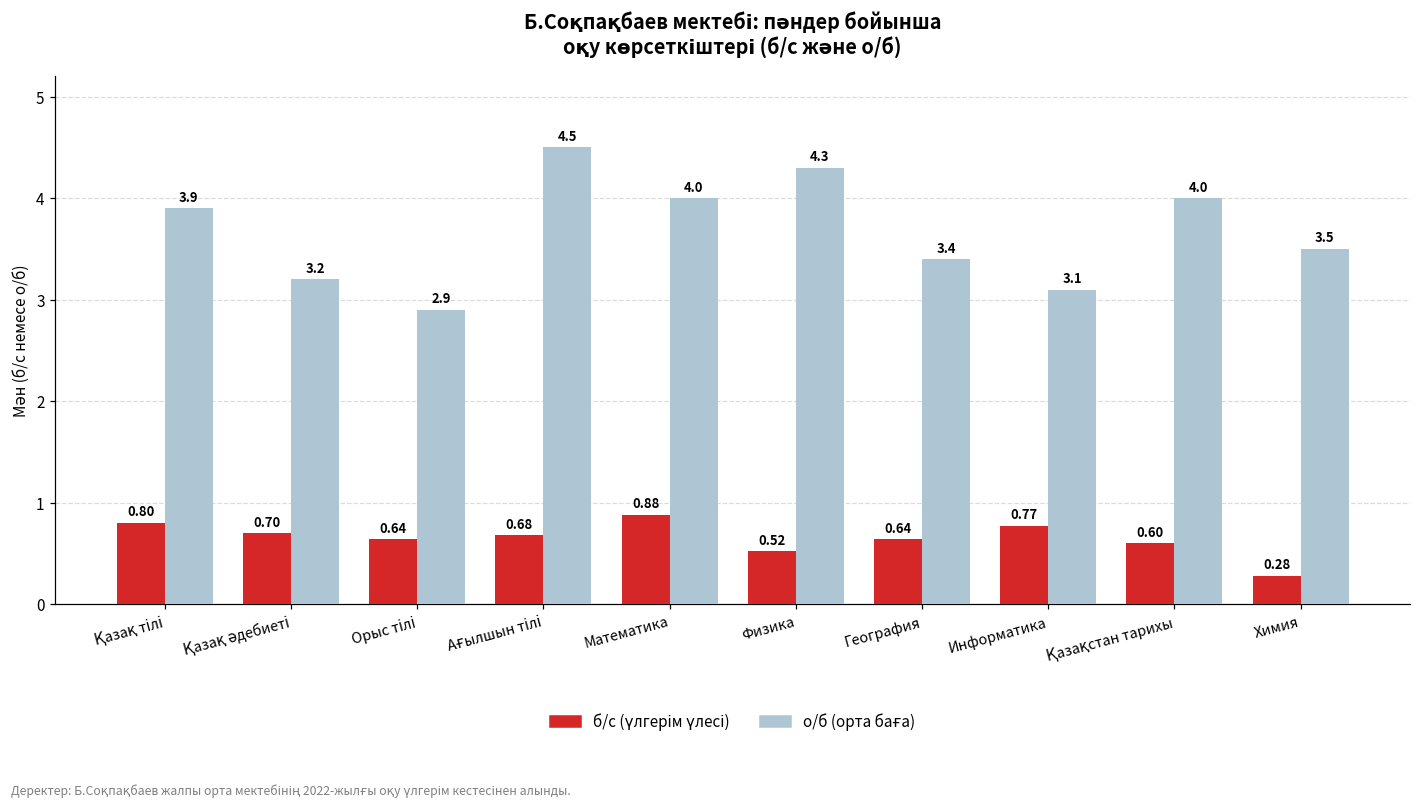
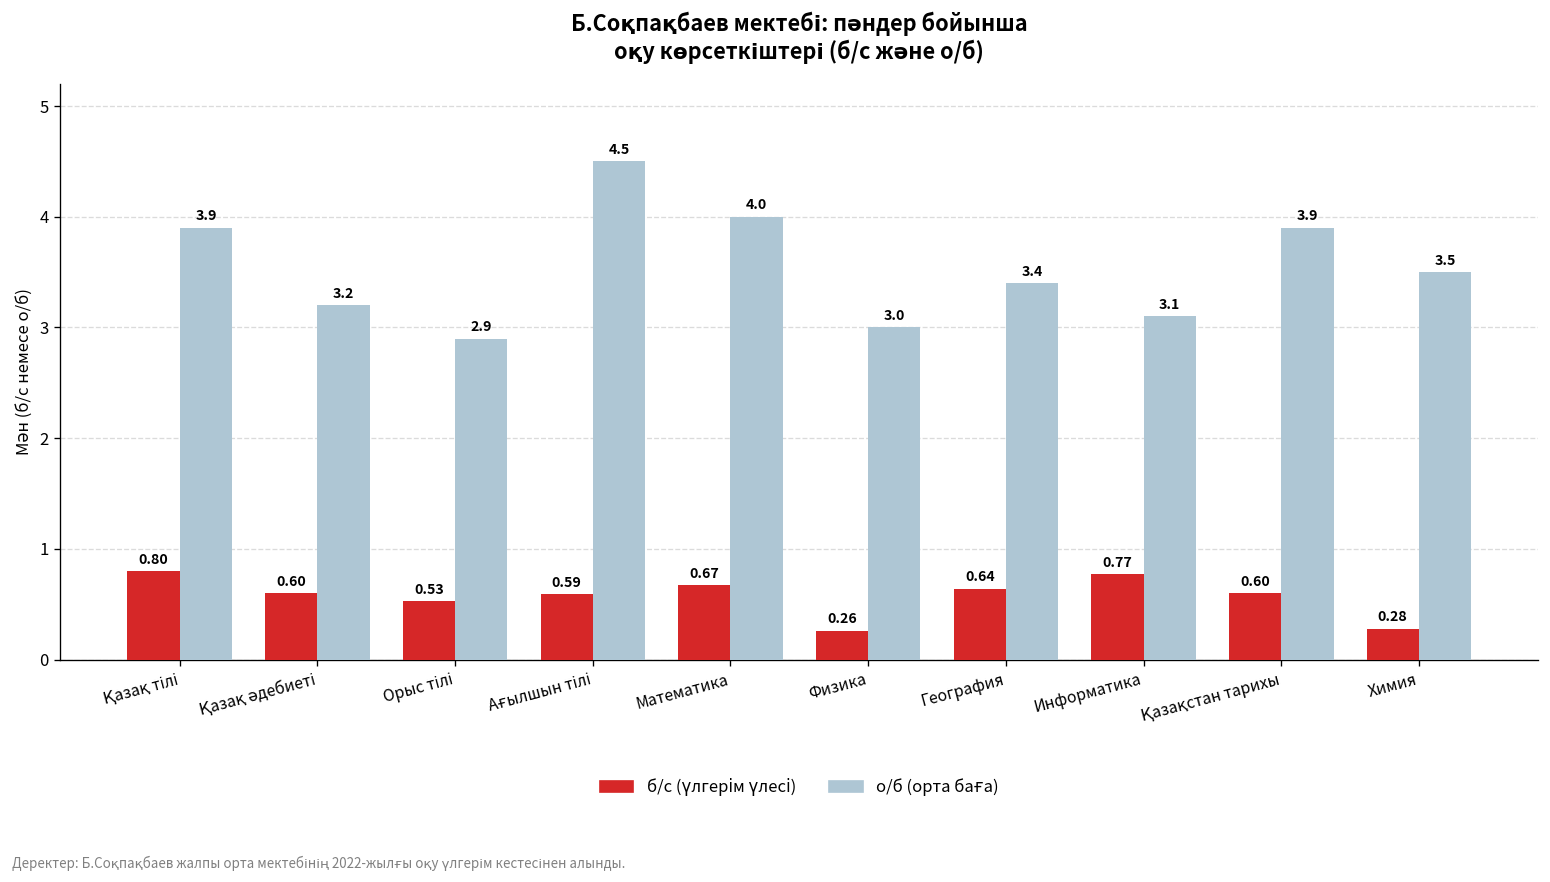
  {
    "б/с (үлгерім үлесі)": {
      "Қазақ тілі": 0.80,
-     "Қазақ әдебиеті": 0.70,
-     "Орыс тілі": 0.64,
-     "Ағылшын тілі": 0.68,
-     "Математика": 0.88,
-     "Физика": 0.52,
+     "Қазақ әдебиеті": 0.60,
+     "Орыс тілі": 0.53,
+     "Ағылшын тілі": 0.59,
+     "Математика": 0.67,
+     "Физика": 0.26,
      "География": 0.64,
      "Информатика": 0.77,
      "Қазақстан тарихы": 0.60,
      "Химия": 0.28
    },
    "о/б (орта баға)": {
      "Қазақ тілі": 3.9,
      "Қазақ әдебиеті": 3.2,
      "Орыс тілі": 2.9,
      "Ағылшын тілі": 4.5,
      "Математика": 4.0,
-     "Физика": 4.3,
+     "Физика": 3.0,
      "География": 3.4,
      "Информатика": 3.1,
-     "Қазақстан тарихы": 4.0,
+     "Қазақстан тарихы": 3.9,
      "Химия": 3.5
    }
  }
